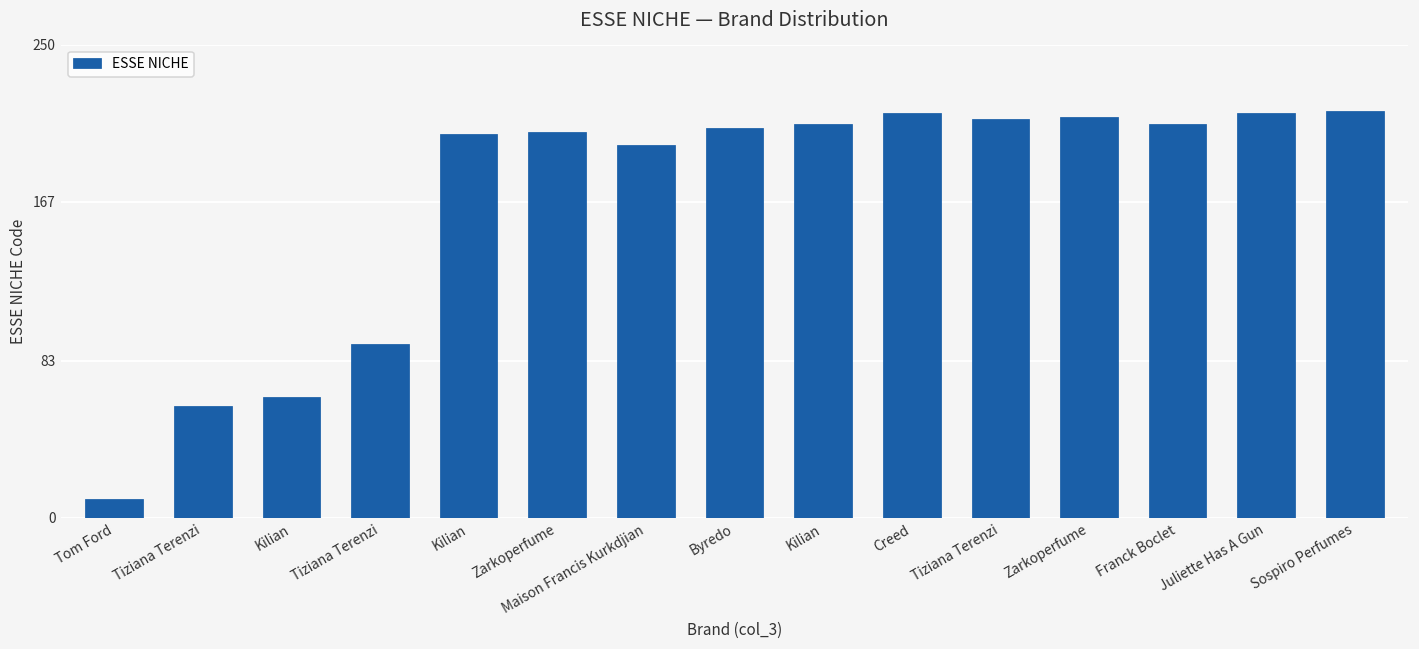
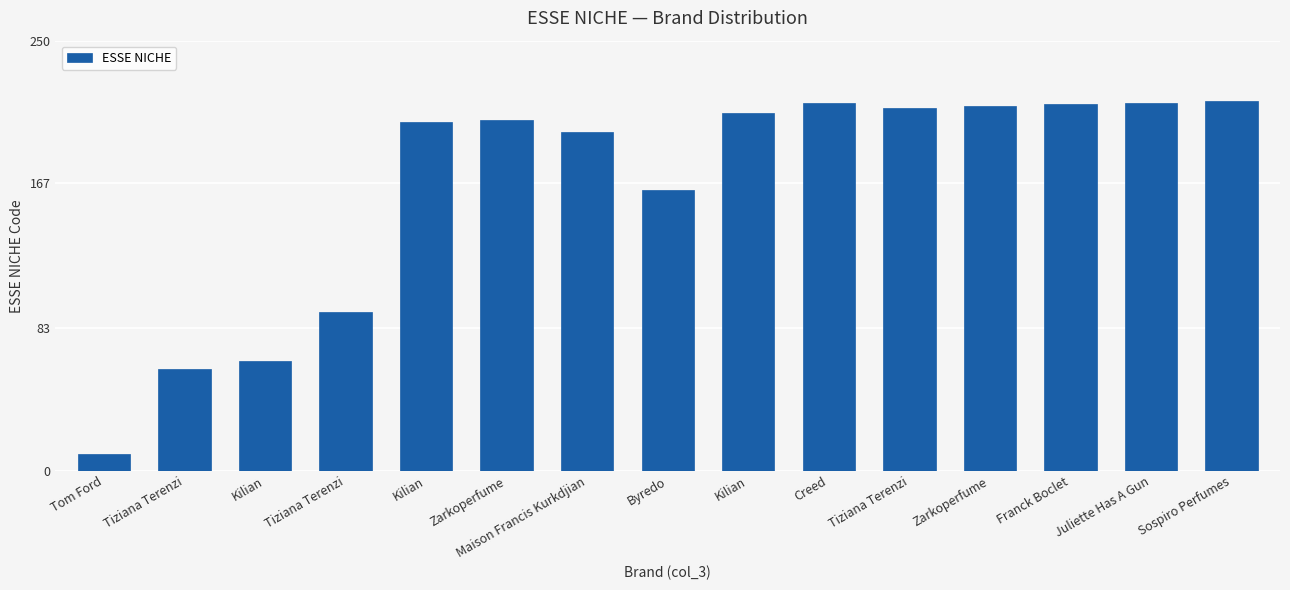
  {
    "Tom Ford": 10,
    "Maison Francis Kurkdjian": 197,
-   "Byredo": 206,
+   "Byredo": 163,
    "Creed": 214,
-   "Franck Boclet": 208,
+   "Franck Boclet": 213,
    "Juliette Has A Gun": 214,
    "Sospiro Perfumes": 215
  }
